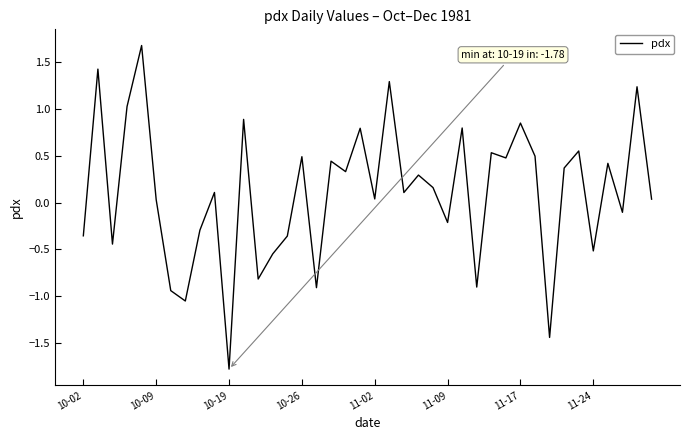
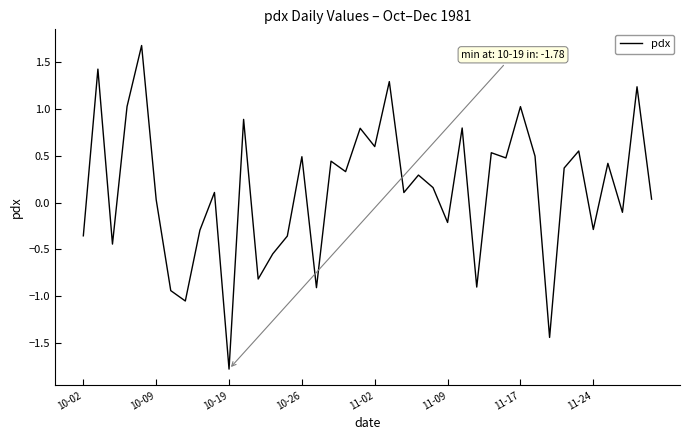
  {
    "10-02": -0.4,
    "10-09": 0.0,
    "10-19": -1.8,
-   "11-02": 0.0,
-   "11-17": 0.8,
-   "11-24": -0.5
+   "11-02": 0.6,
+   "11-17": 1.0,
+   "11-24": -0.3
  }
